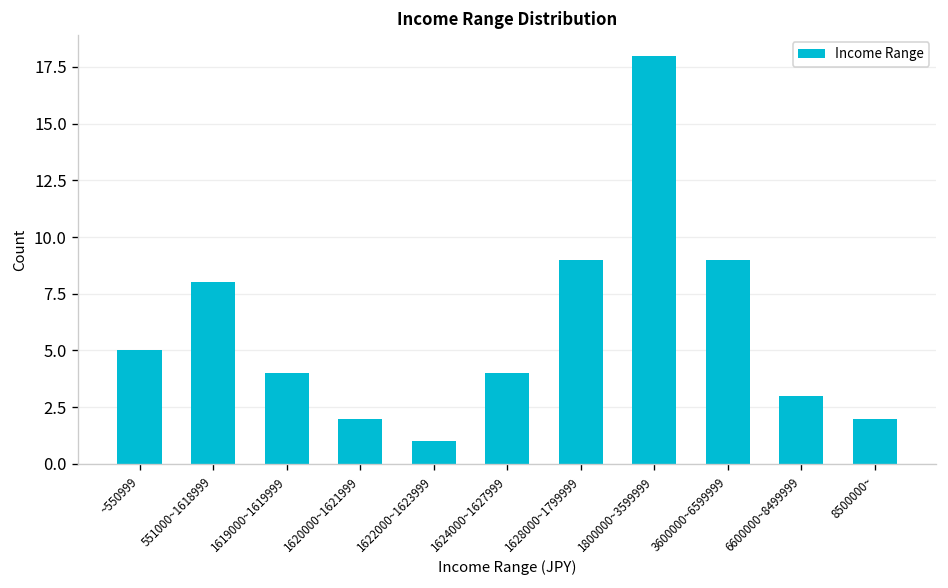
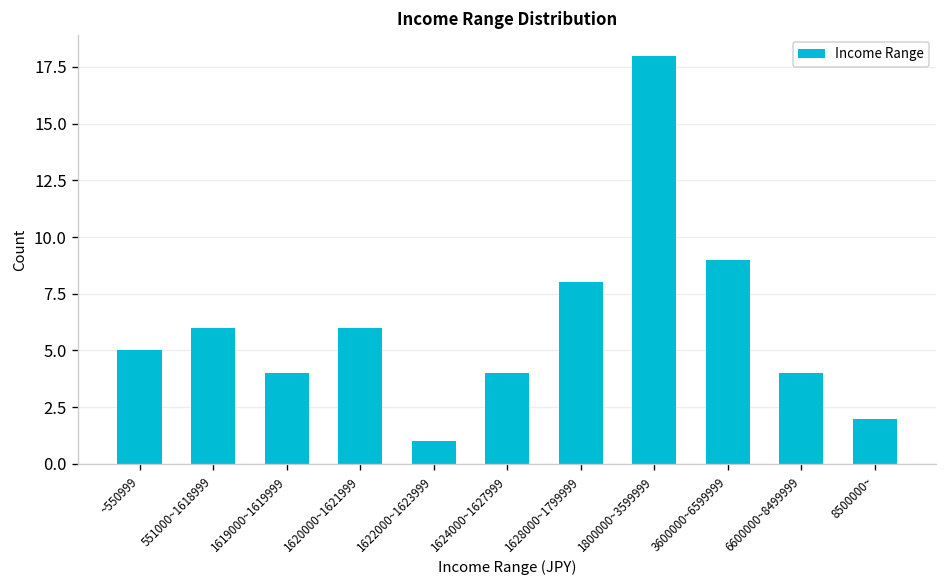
  {
    "~550999": 5,
-   "551000~1618999": 8,
+   "551000~1618999": 6,
    "1619000~1619999": 4,
-   "1620000~1621999": 2,
+   "1620000~1621999": 6,
    "1622000~1623999": 1,
    "1624000~1627999": 4,
-   "1628000~1799999": 9,
+   "1628000~1799999": 8,
    "1800000~3599999": 18,
    "3600000~6599999": 9,
-   "6600000~8499999": 3,
+   "6600000~8499999": 4,
    "8500000~": 2
  }
